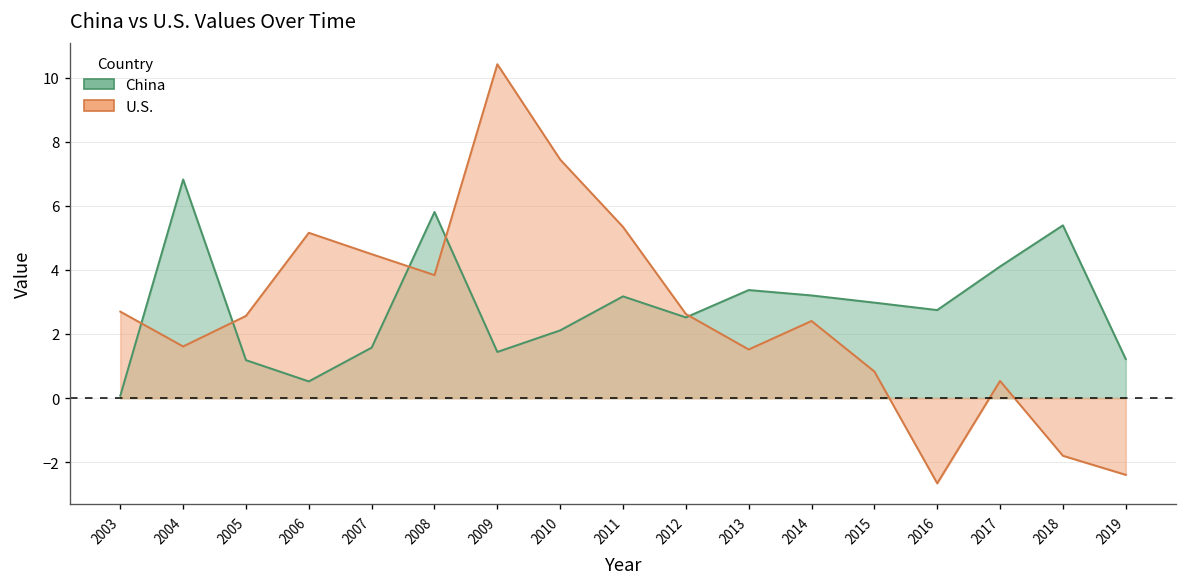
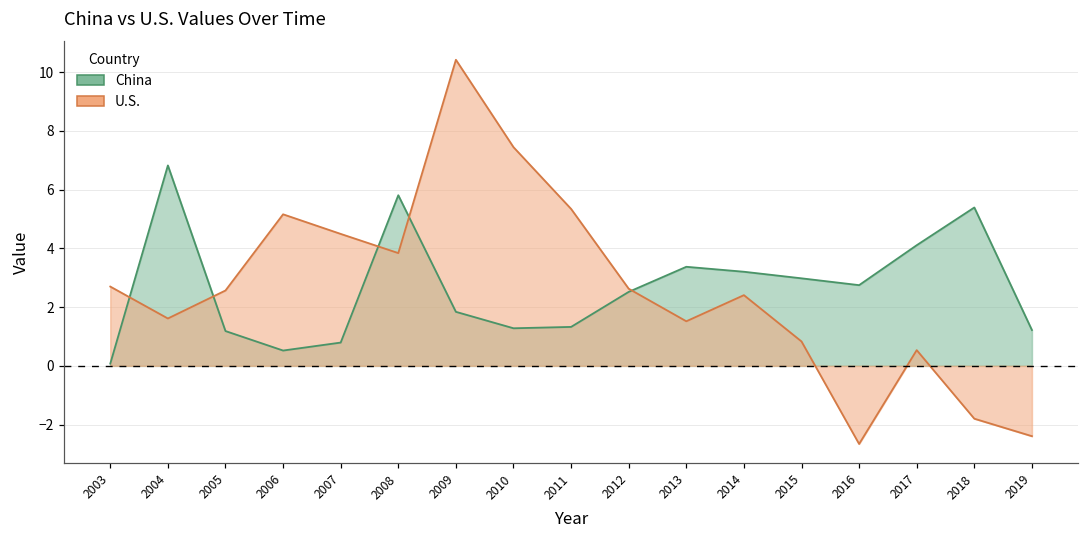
  {
    "China": {
      "2003": 0.1,
      "2004": 6.8,
      "2005": 1.2,
      "2006": 0.5,
-     "2007": 1.6,
+     "2007": 0.8,
      "2008": 5.8,
-     "2009": 1.4,
-     "2010": 2.1,
-     "2011": 3.2,
+     "2009": 1.8,
+     "2010": 1.3,
+     "2011": 1.3,
      "2012": 2.5,
      "2013": 3.4,
      "2014": 3.2,
      "2015": 3.0,
      "2016": 2.7,
      "2017": 4.1,
      "2018": 5.4,
      "2019": 1.2
    }
  }
